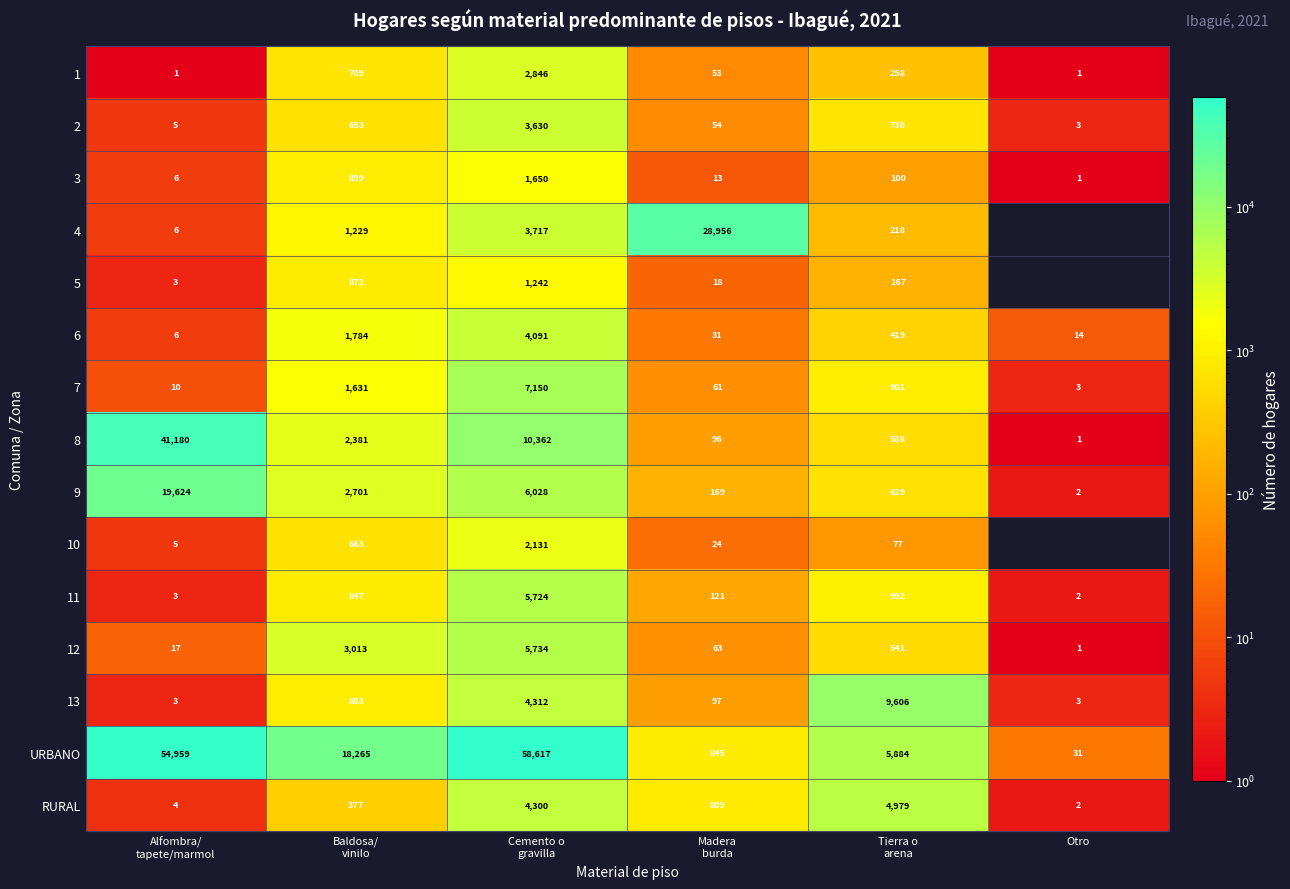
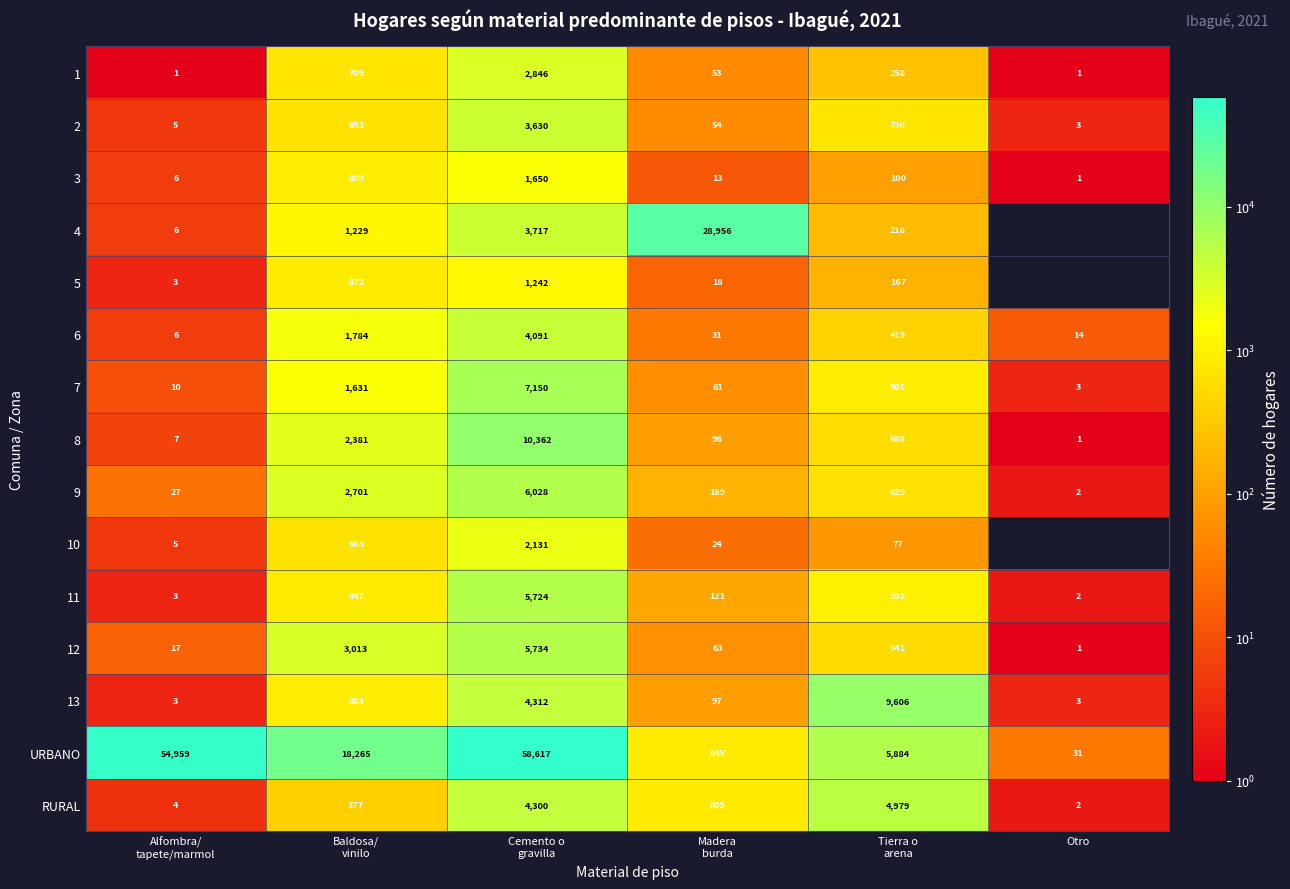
  {
    "1": {
      "Alfombra/ tapete/marmol": "1",
      "Baldosa/ vinilo": "709",
      "Cemento o gravilla": "2,846",
      "Madera burda": "53",
      "Tierra o arena": "258",
      "Otro": "1"
    },
    "2": {
      "Alfombra/ tapete/marmol": "5",
      "Baldosa/ vinilo": "653",
      "Cemento o gravilla": "3,630",
      "Madera burda": "54",
      "Tierra o arena": "730",
      "Otro": "3"
    },
    "3": {
      "Alfombra/ tapete/marmol": "6",
      "Baldosa/ vinilo": "899",
      "Cemento o gravilla": "1,650",
      "Madera burda": "13",
      "Tierra o arena": "100",
      "Otro": "1"
    },
    "4": {
      "Alfombra/ tapete/marmol": "6",
      "Baldosa/ vinilo": "1,229",
      "Cemento o gravilla": "3,717",
      "Madera burda": "28,956",
      "Tierra o arena": "218"
    },
    "5": {
      "Alfombra/ tapete/marmol": "3",
      "Baldosa/ vinilo": "872",
      "Cemento o gravilla": "1,242",
      "Madera burda": "18",
      "Tierra o arena": "167"
    },
    "6": {
      "Alfombra/ tapete/marmol": "6",
      "Baldosa/ vinilo": "1,784",
      "Cemento o gravilla": "4,091",
      "Madera burda": "31",
      "Tierra o arena": "419",
      "Otro": "14"
    },
    "7": {
      "Alfombra/ tapete/marmol": "10",
      "Baldosa/ vinilo": "1,631",
      "Cemento o gravilla": "7,150",
      "Madera burda": "61",
      "Tierra o arena": "901",
      "Otro": "3"
    },
    "8": {
-     "Alfombra/ tapete/marmol": "41,180",
+     "Alfombra/ tapete/marmol": "7",
      "Baldosa/ vinilo": "2,381",
      "Cemento o gravilla": "10,362",
      "Madera burda": "96",
      "Tierra o arena": "588",
      "Otro": "1"
    },
    "9": {
-     "Alfombra/ tapete/marmol": "19,624",
+     "Alfombra/ tapete/marmol": "27",
      "Baldosa/ vinilo": "2,701",
      "Cemento o gravilla": "6,028",
      "Madera burda": "169",
      "Tierra o arena": "629",
      "Otro": "2"
    },
    "10": {
      "Alfombra/ tapete/marmol": "5",
      "Baldosa/ vinilo": "663",
      "Cemento o gravilla": "2,131",
      "Madera burda": "24",
      "Tierra o arena": "77"
    },
    "11": {
      "Alfombra/ tapete/marmol": "3",
      "Baldosa/ vinilo": "847",
      "Cemento o gravilla": "5,724",
      "Madera burda": "121",
      "Tierra o arena": "992",
      "Otro": "2"
    },
    "12": {
      "Alfombra/ tapete/marmol": "17",
      "Baldosa/ vinilo": "3,013",
      "Cemento o gravilla": "5,734",
      "Madera burda": "63",
      "Tierra o arena": "541",
      "Otro": "1"
    },
    "13": {
      "Alfombra/ tapete/marmol": "3",
      "Baldosa/ vinilo": "883",
      "Cemento o gravilla": "4,312",
      "Madera burda": "97",
      "Tierra o arena": "9,606",
      "Otro": "3"
    },
    "URBANO": {
      "Alfombra/ tapete/marmol": "54,959",
      "Baldosa/ vinilo": "18,265",
      "Cemento o gravilla": "58,617",
      "Madera burda": "845",
      "Tierra o arena": "5,884",
      "Otro": "31"
    },
    "RURAL": {
      "Alfombra/ tapete/marmol": "4",
      "Baldosa/ vinilo": "377",
      "Cemento o gravilla": "4,300",
      "Madera burda": "809",
      "Tierra o arena": "4,979",
      "Otro": "2"
    }
  }
